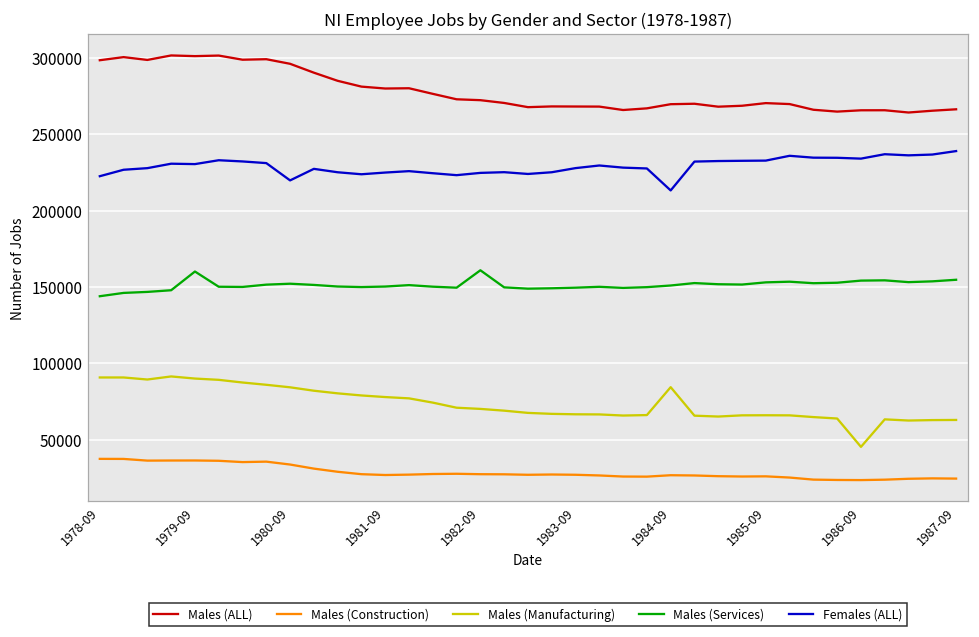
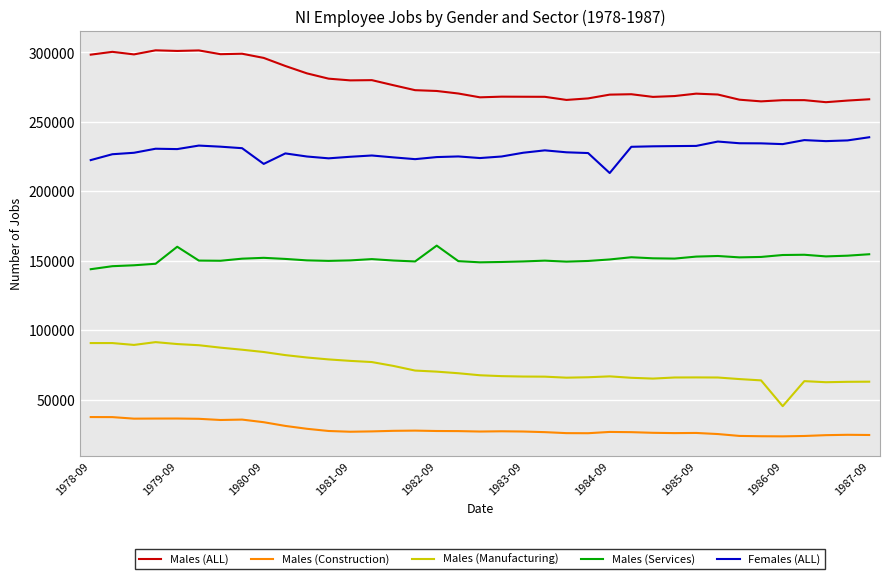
  {
    "Males (ALL)": {
      "1978-09": 298000,
      "1979-09": 301000,
      "1980-09": 296000,
      "1981-09": 280000,
      "1982-09": 272000,
      "1983-09": 268000,
      "1984-09": 270000,
      "1985-09": 270000,
      "1986-09": 266000,
      "1987-09": 266000
    },
    "Males (Construction)": {
      "1978-09": 38000,
      "1979-09": 37000,
      "1980-09": 34000,
      "1981-09": 27000,
      "1982-09": 28000,
      "1983-09": 27000,
      "1984-09": 27000,
      "1985-09": 26000,
      "1986-09": 24000,
      "1987-09": 25000
    },
    "Males (Manufacturing)": {
      "1978-09": 91000,
      "1979-09": 90000,
      "1980-09": 84000,
      "1981-09": 78000,
      "1982-09": 70000,
      "1983-09": 67000,
-     "1984-09": 84000,
+     "1984-09": 67000,
      "1985-09": 66000,
      "1986-09": 45000,
      "1987-09": 63000
    },
    "Males (Services)": {
      "1978-09": 144000,
      "1979-09": 160000,
      "1980-09": 152000,
      "1981-09": 150000,
      "1982-09": 161000,
      "1983-09": 150000,
      "1984-09": 151000,
      "1985-09": 153000,
      "1986-09": 154000,
      "1987-09": 155000
    },
    "Females (ALL)": {
      "1978-09": 223000,
      "1979-09": 230000,
      "1980-09": 220000,
      "1981-09": 225000,
      "1982-09": 225000,
      "1983-09": 228000,
      "1984-09": 213000,
      "1985-09": 233000,
      "1986-09": 234000,
      "1987-09": 239000
    }
  }
